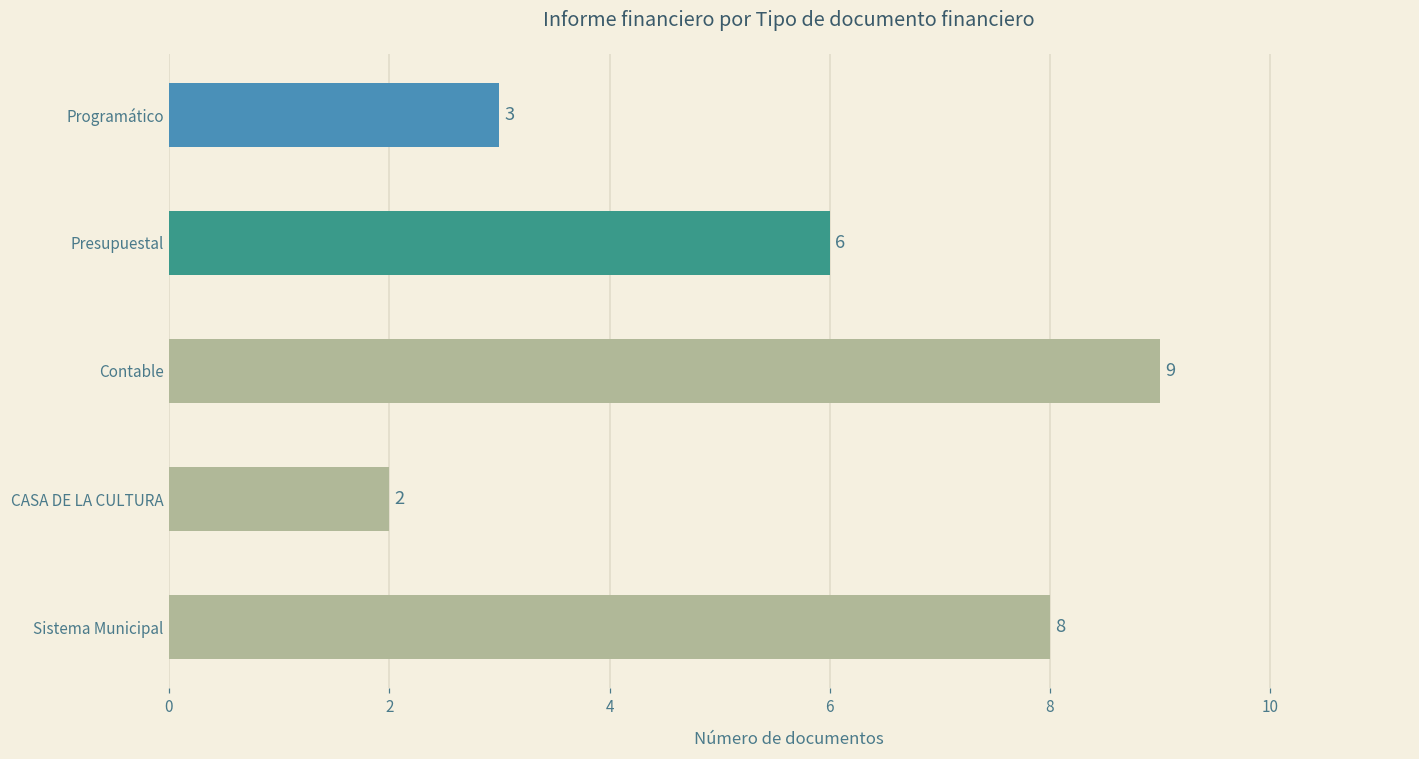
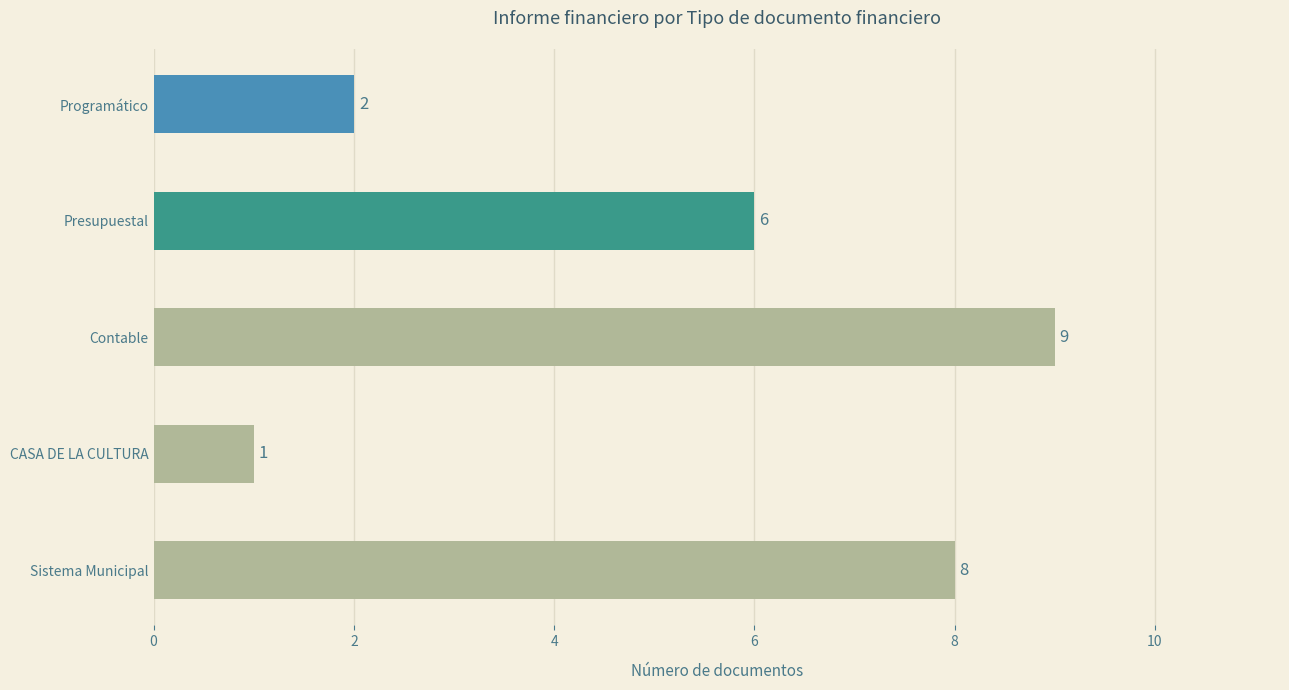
  {
-   "Programático": 3,
+   "Programático": 2,
    "Presupuestal": 6,
    "Contable": 9,
-   "CASA DE LA CULTURA": 2,
+   "CASA DE LA CULTURA": 1,
    "Sistema Municipal": 8
  }
